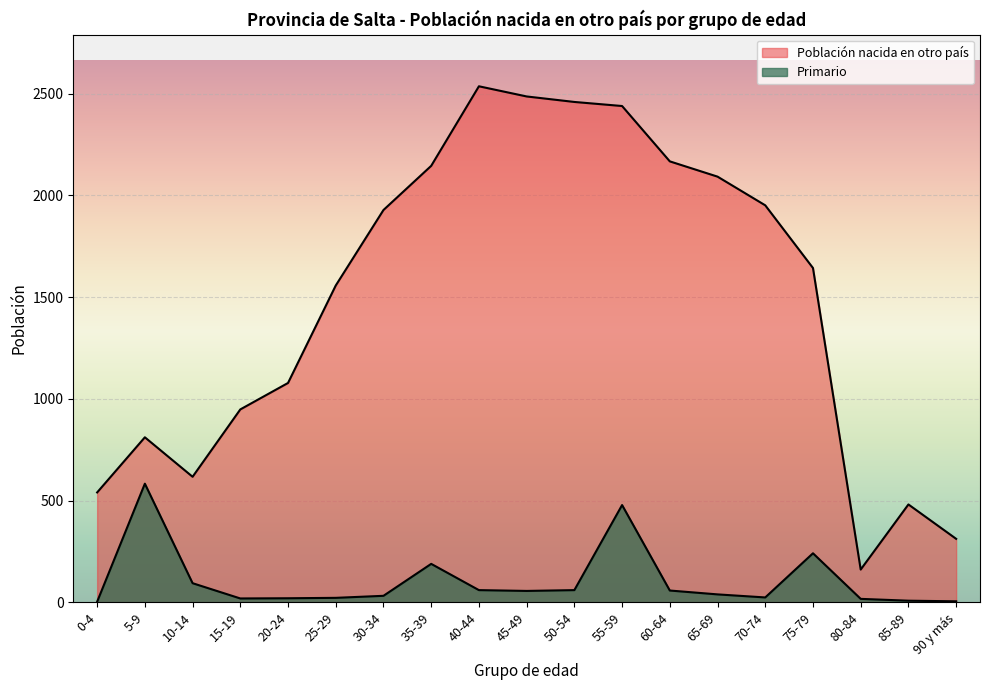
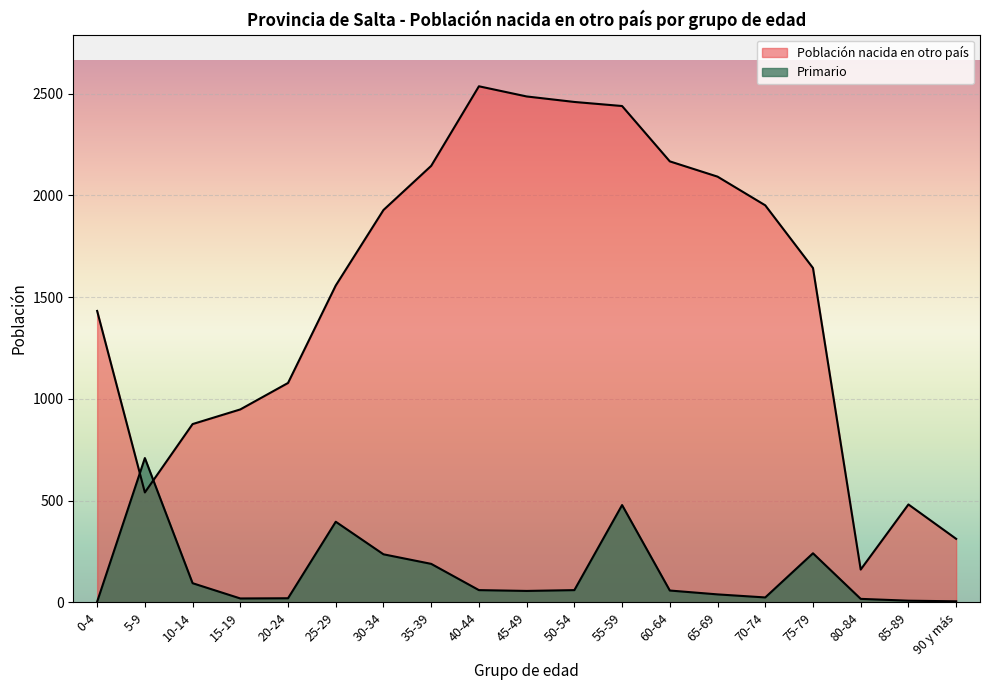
  {
    "Población nacida en otro país": {
-     "0-4": 540,
-     "5-9": 810,
-     "10-14": 620,
+     "0-4": 1430,
+     "5-9": 540,
+     "10-14": 880,
      "15-19": 950,
      "20-24": 1080,
      "25-29": 1560,
      "30-34": 1930,
      "35-39": 2150,
      "40-44": 2540,
      "45-49": 2490,
      "50-54": 2460,
      "55-59": 2440,
      "60-64": 2170,
      "65-69": 2090,
      "70-74": 1950,
      "75-79": 1640,
      "80-84": 160,
      "85-89": 480,
      "90 y más": 310
    },
    "Primario": {
      "0-4": 0,
-     "5-9": 580,
+     "5-9": 710,
      "10-14": 90,
      "15-19": 20,
      "20-24": 20,
-     "25-29": 20,
-     "30-34": 30,
+     "25-29": 400,
+     "30-34": 240,
      "35-39": 190,
      "40-44": 60,
      "45-49": 60,
      "50-54": 60,
      "55-59": 480,
      "60-64": 60,
      "65-69": 40,
      "70-74": 20,
      "75-79": 240,
      "80-84": 20,
      "85-89": 10,
      "90 y más": 10
    }
  }
